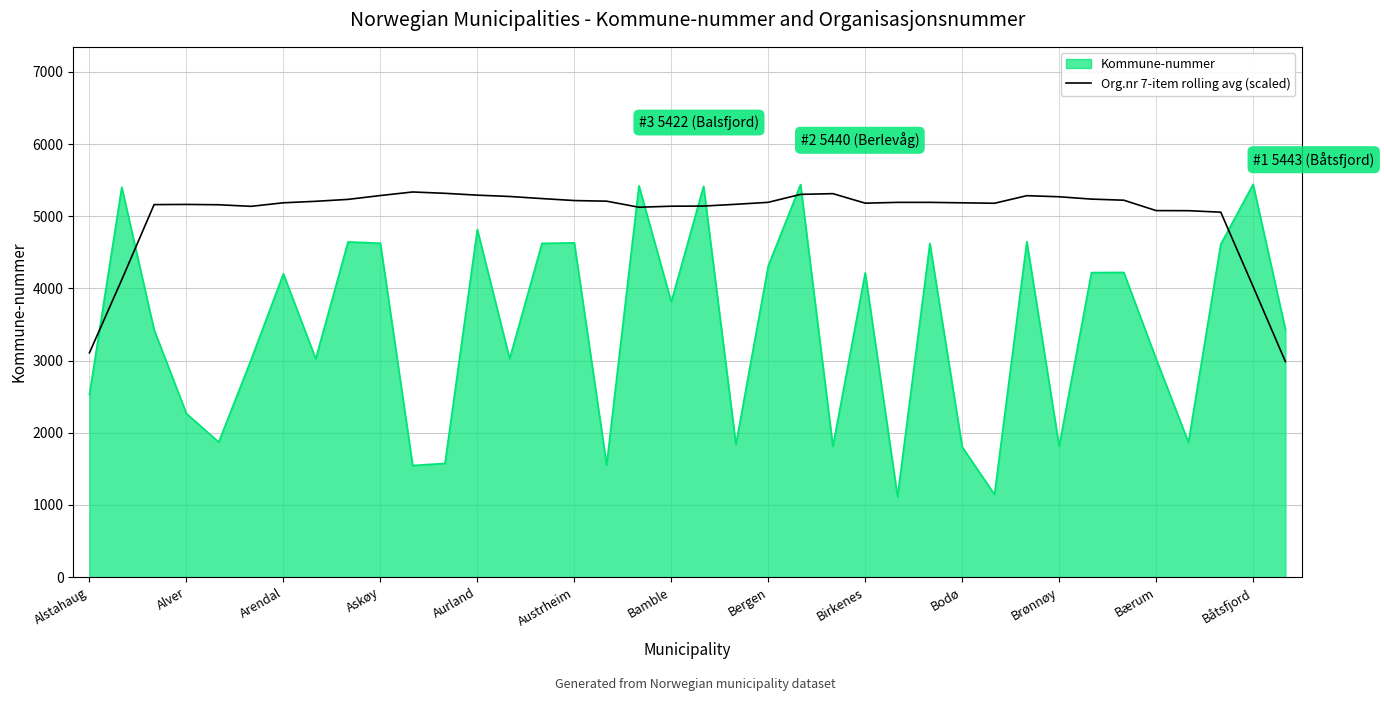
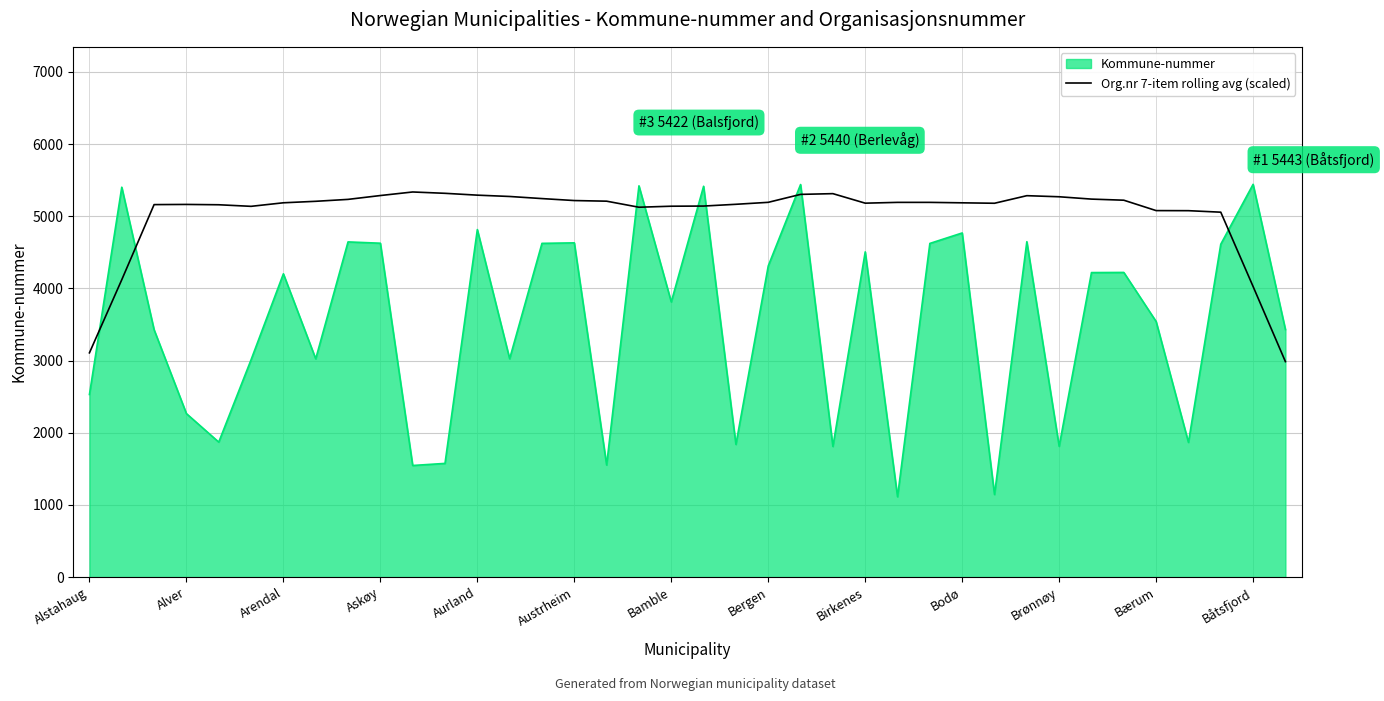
  {
    "Kommune-nummer": {
      "Alstahaug": 2500,
      "Alver": 2300,
      "Arendal": 4200,
      "Askøy": 4600,
      "Aurland": 4800,
      "Austrheim": 4600,
      "Bamble": 3800,
      "Bergen": 4300,
-     "Birkenes": 4200,
-     "Bodø": 1800,
+     "Birkenes": 4500,
+     "Bodø": 4800,
      "Brønnøy": 1800,
-     "Bærum": 3000
+     "Bærum": 3500
    },
    "Org.nr 7-item rolling avg (scaled)": {
      "Alstahaug": 3100,
      "Alver": 5200,
      "Arendal": 5200,
      "Askøy": 5300,
      "Aurland": 5300,
      "Austrheim": 5200,
      "Bamble": 5100,
      "Bergen": 5200,
      "Birkenes": 5200,
      "Bodø": 5200,
      "Brønnøy": 5300,
      "Bærum": 5100,
      "Båtsfjord": 4000
    }
  }
